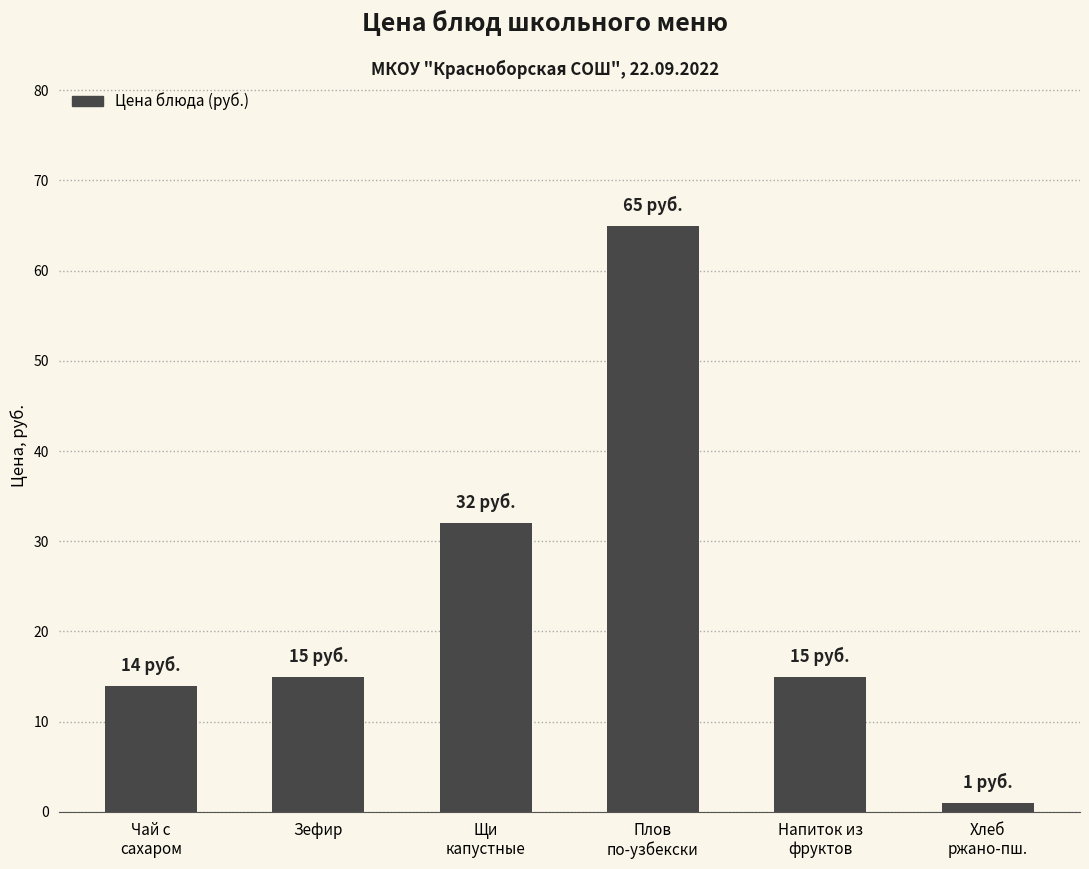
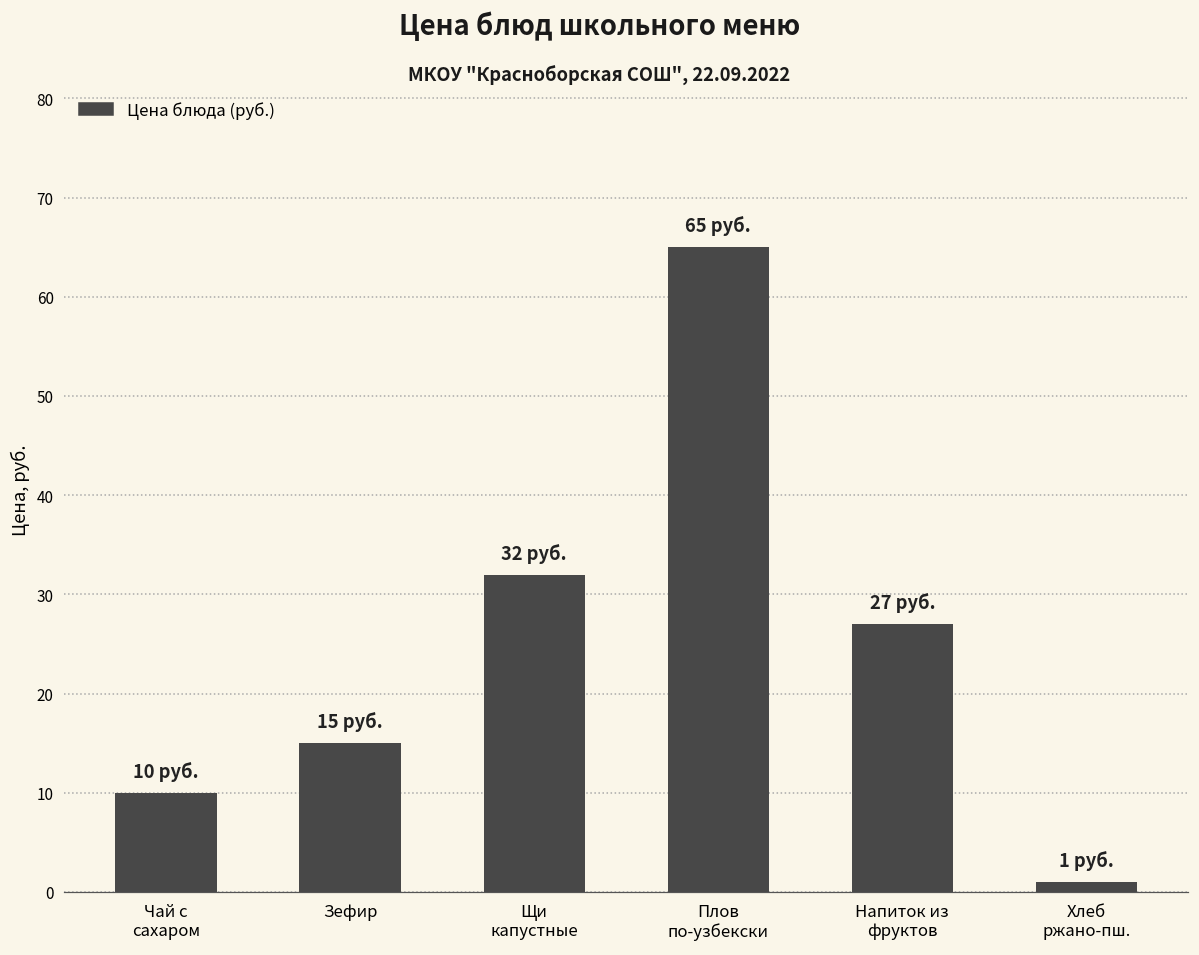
  {
-   "Чай с сахаром": 14,
+   "Чай с сахаром": 10,
    "Зефир": 15,
    "Щи капустные": 32,
    "Плов по-узбекски": 65,
-   "Напиток из фруктов": 15,
+   "Напиток из фруктов": 27,
    "Хлеб ржано-пш.": 1
  }
